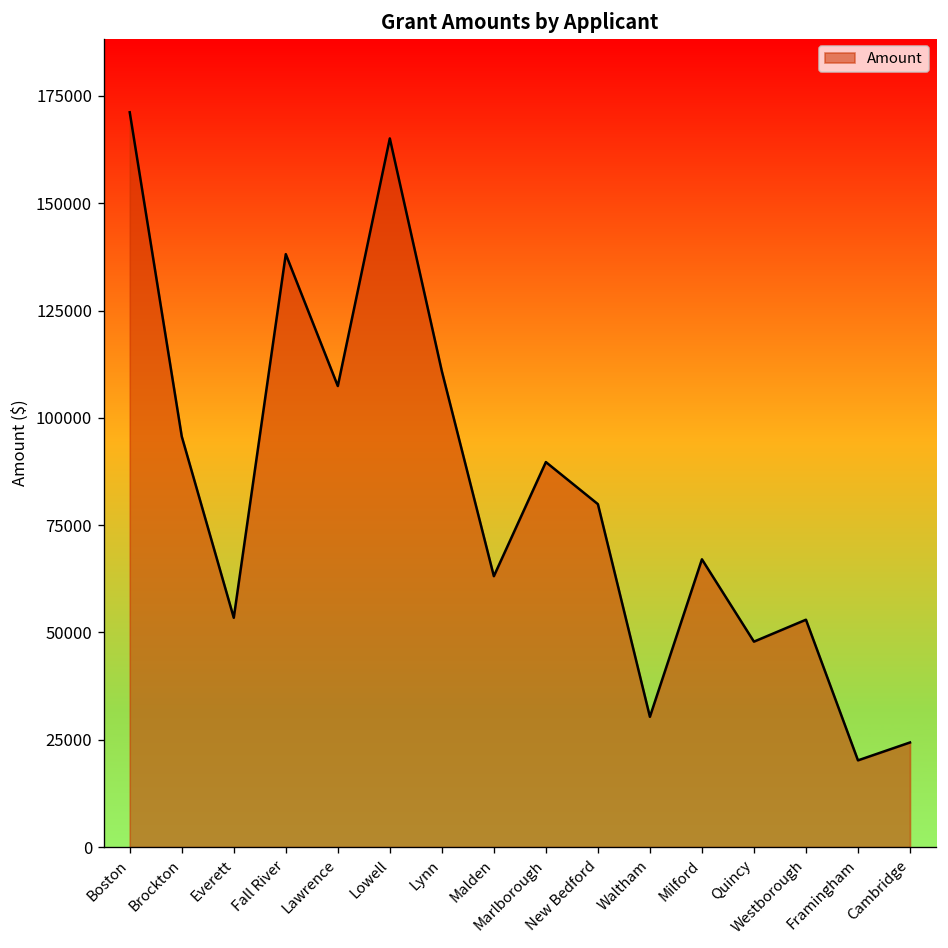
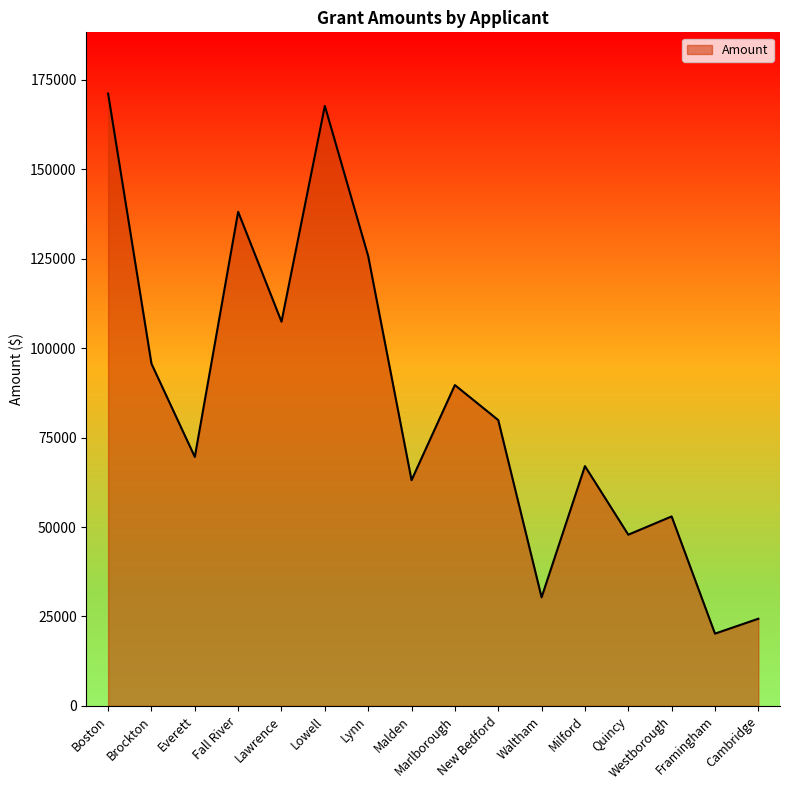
  {
    "Boston": 171000,
    "Brockton": 96000,
-   "Everett": 53000,
+   "Everett": 70000,
    "Fall River": 138000,
    "Lawrence": 107000,
-   "Lowell": 165000,
-   "Lynn": 111000,
+   "Lowell": 168000,
+   "Lynn": 126000,
    "Malden": 63000,
    "Marlborough": 90000,
    "New Bedford": 80000,
    "Waltham": 30000,
    "Milford": 67000,
    "Quincy": 48000,
    "Westborough": 53000,
    "Framingham": 20000,
    "Cambridge": 24000
  }
